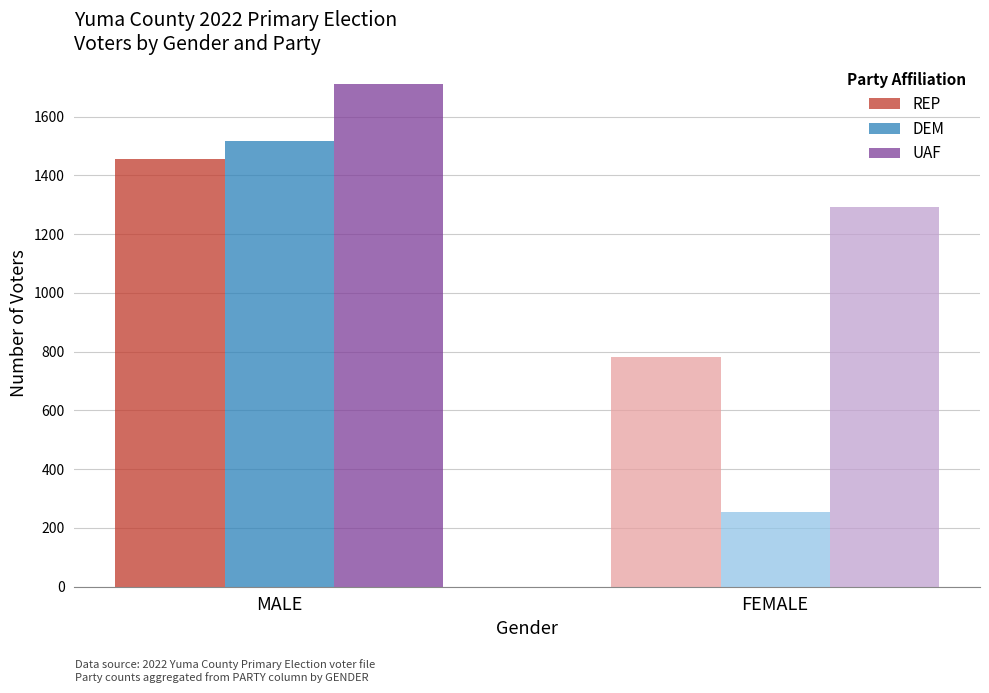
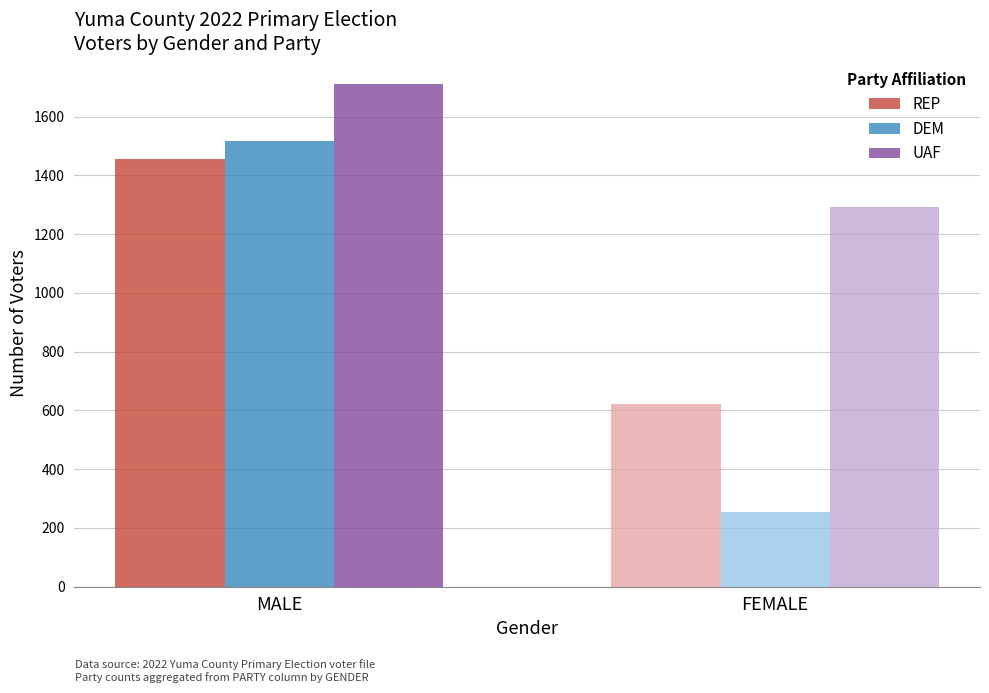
  {
    "REP": {
      "MALE": 1460,
-     "FEMALE": 780
+     "FEMALE": 620
    },
    "DEM": {
      "MALE": 1520,
      "FEMALE": 260
    },
    "UAF": {
      "MALE": 1710,
      "FEMALE": 1290
    }
  }
